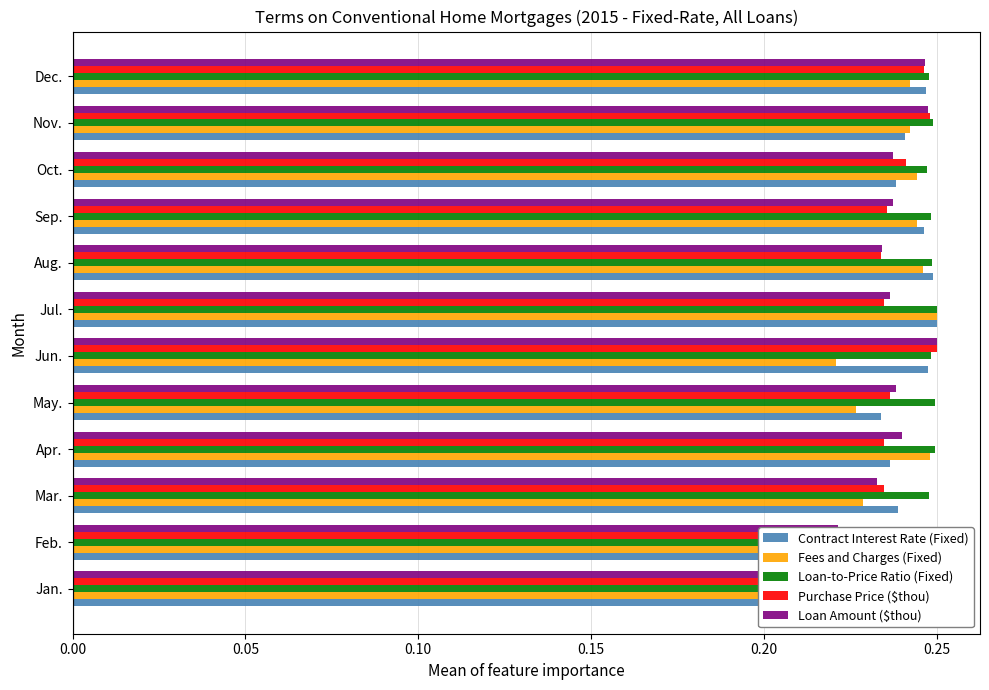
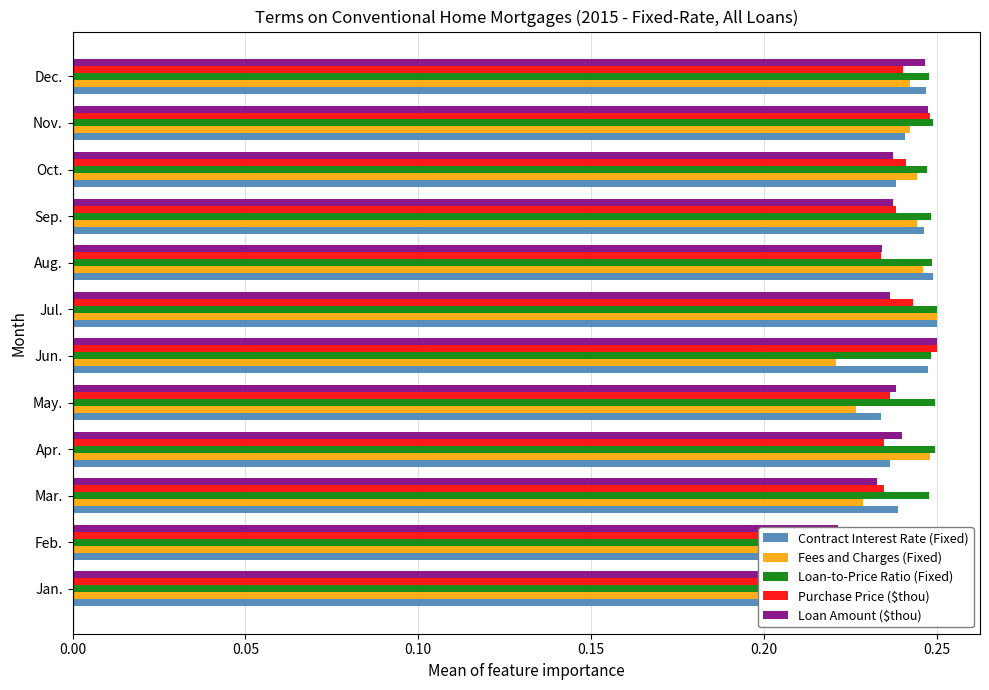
  {
    "Contract Interest Rate (Fixed)": {
      "Dec.": 0.247,
      "Nov.": 0.241,
      "Oct.": 0.238,
      "Sep.": 0.246,
      "Aug.": 0.249,
      "Jul.": 0.250,
      "Jun.": 0.248,
      "May.": 0.234,
      "Apr.": 0.236,
      "Mar.": 0.239
    },
    "Fees and Charges (Fixed)": {
      "Dec.": 0.242,
      "Nov.": 0.242,
      "Oct.": 0.244,
      "Sep.": 0.244,
      "Aug.": 0.246,
      "Jul.": 0.250,
      "Jun.": 0.221,
      "May.": 0.227,
      "Apr.": 0.248,
      "Mar.": 0.229
    },
    "Loan-to-Price Ratio (Fixed)": {
      "Dec.": 0.248,
      "Nov.": 0.249,
      "Oct.": 0.247,
      "Sep.": 0.248,
      "Aug.": 0.249,
      "Jul.": 0.250,
      "Jun.": 0.248,
      "May.": 0.249,
      "Apr.": 0.249,
      "Mar.": 0.248
    },
    "Purchase Price ($thou)": {
-     "Dec.": 0.246,
+     "Dec.": 0.240,
      "Nov.": 0.248,
      "Oct.": 0.241,
-     "Sep.": 0.236,
+     "Sep.": 0.238,
      "Aug.": 0.234,
-     "Jul.": 0.235,
+     "Jul.": 0.243,
      "Jun.": 0.250,
      "May.": 0.236,
      "Apr.": 0.235,
      "Mar.": 0.235
    },
    "Loan Amount ($thou)": {
      "Dec.": 0.247,
      "Nov.": 0.248,
      "Oct.": 0.237,
      "Sep.": 0.237,
      "Aug.": 0.234,
      "Jul.": 0.236,
      "Jun.": 0.250,
      "May.": 0.238,
      "Apr.": 0.240,
      "Mar.": 0.233
    }
  }
